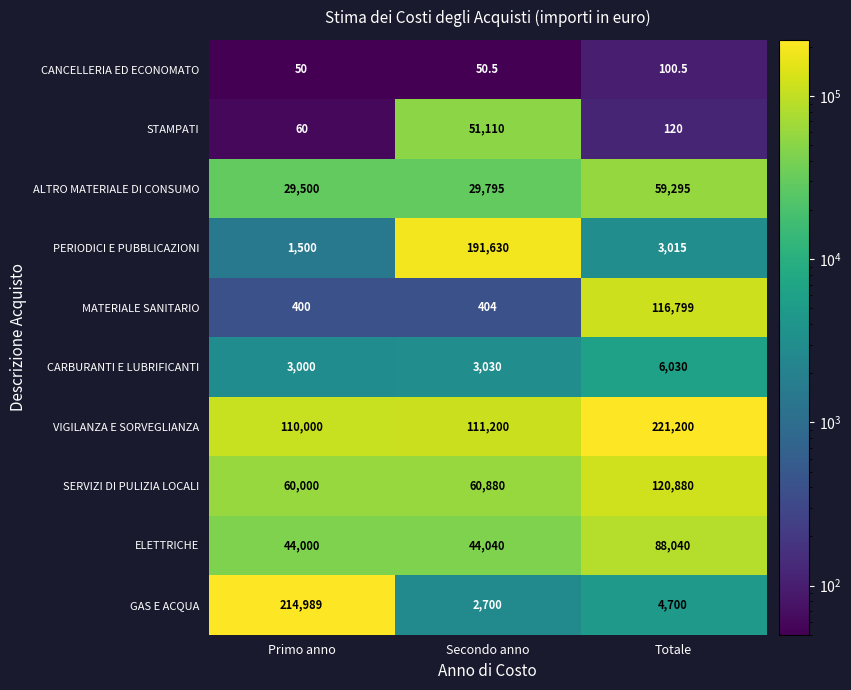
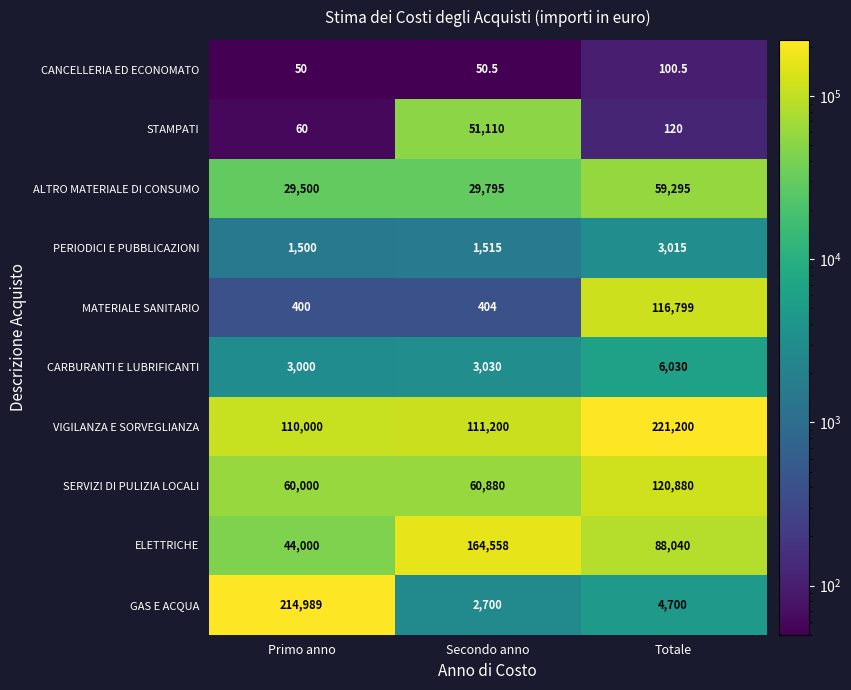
  {
    "CANCELLERIA ED ECONOMATO": {
      "Primo anno": "50",
      "Secondo anno": "50.5",
      "Totale": "100.5"
    },
    "STAMPATI": {
      "Primo anno": "60",
      "Secondo anno": "51,110",
      "Totale": "120"
    },
    "ALTRO MATERIALE DI CONSUMO": {
      "Primo anno": "29,500",
      "Secondo anno": "29,795",
      "Totale": "59,295"
    },
    "PERIODICI E PUBBLICAZIONI": {
      "Primo anno": "1,500",
-     "Secondo anno": "191,630",
+     "Secondo anno": "1,515",
      "Totale": "3,015"
    },
    "MATERIALE SANITARIO": {
      "Primo anno": "400",
      "Secondo anno": "404",
      "Totale": "116,799"
    },
    "CARBURANTI E LUBRIFICANTI": {
      "Primo anno": "3,000",
      "Secondo anno": "3,030",
      "Totale": "6,030"
    },
    "VIGILANZA E SORVEGLIANZA": {
      "Primo anno": "110,000",
      "Secondo anno": "111,200",
      "Totale": "221,200"
    },
    "SERVIZI DI PULIZIA LOCALI": {
      "Primo anno": "60,000",
      "Secondo anno": "60,880",
      "Totale": "120,880"
    },
    "ELETTRICHE": {
      "Primo anno": "44,000",
-     "Secondo anno": "44,040",
+     "Secondo anno": "164,558",
      "Totale": "88,040"
    },
    "GAS E ACQUA": {
      "Primo anno": "214,989",
      "Secondo anno": "2,700",
      "Totale": "4,700"
    }
  }
